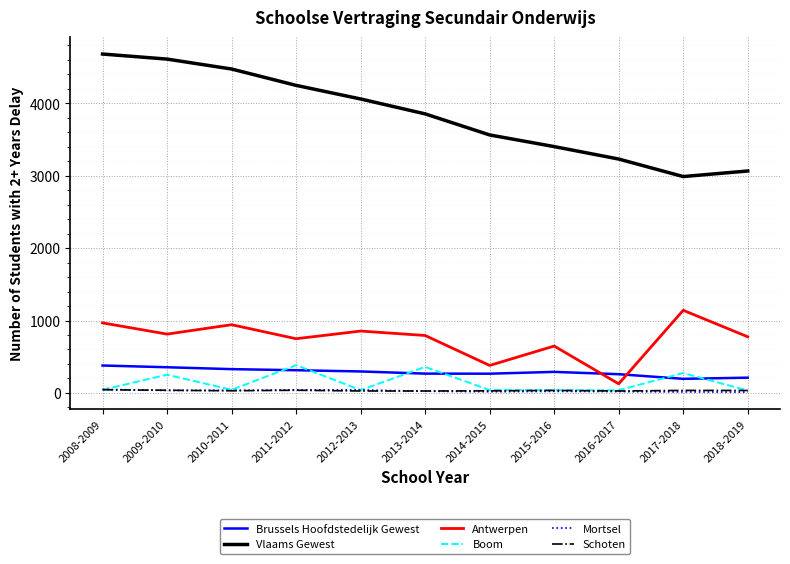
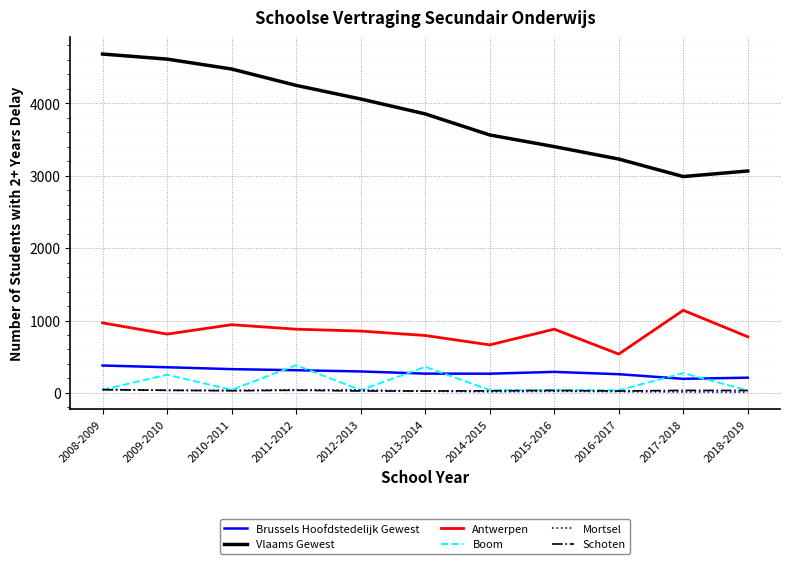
  {
    "Antwerpen": {
      "2008-2009": 1000,
      "2009-2010": 800,
      "2010-2011": 900,
-     "2011-2012": 700,
+     "2011-2012": 900,
      "2012-2013": 900,
      "2013-2014": 800,
-     "2014-2015": 400,
-     "2015-2016": 600,
-     "2016-2017": 100,
+     "2014-2015": 700,
+     "2015-2016": 900,
+     "2016-2017": 500,
      "2017-2018": 1100,
      "2018-2019": 800
    },
    "Boom": {
      "2009-2010": 300,
      "2011-2012": 400,
      "2013-2014": 400,
      "2017-2018": 300
    }
  }
